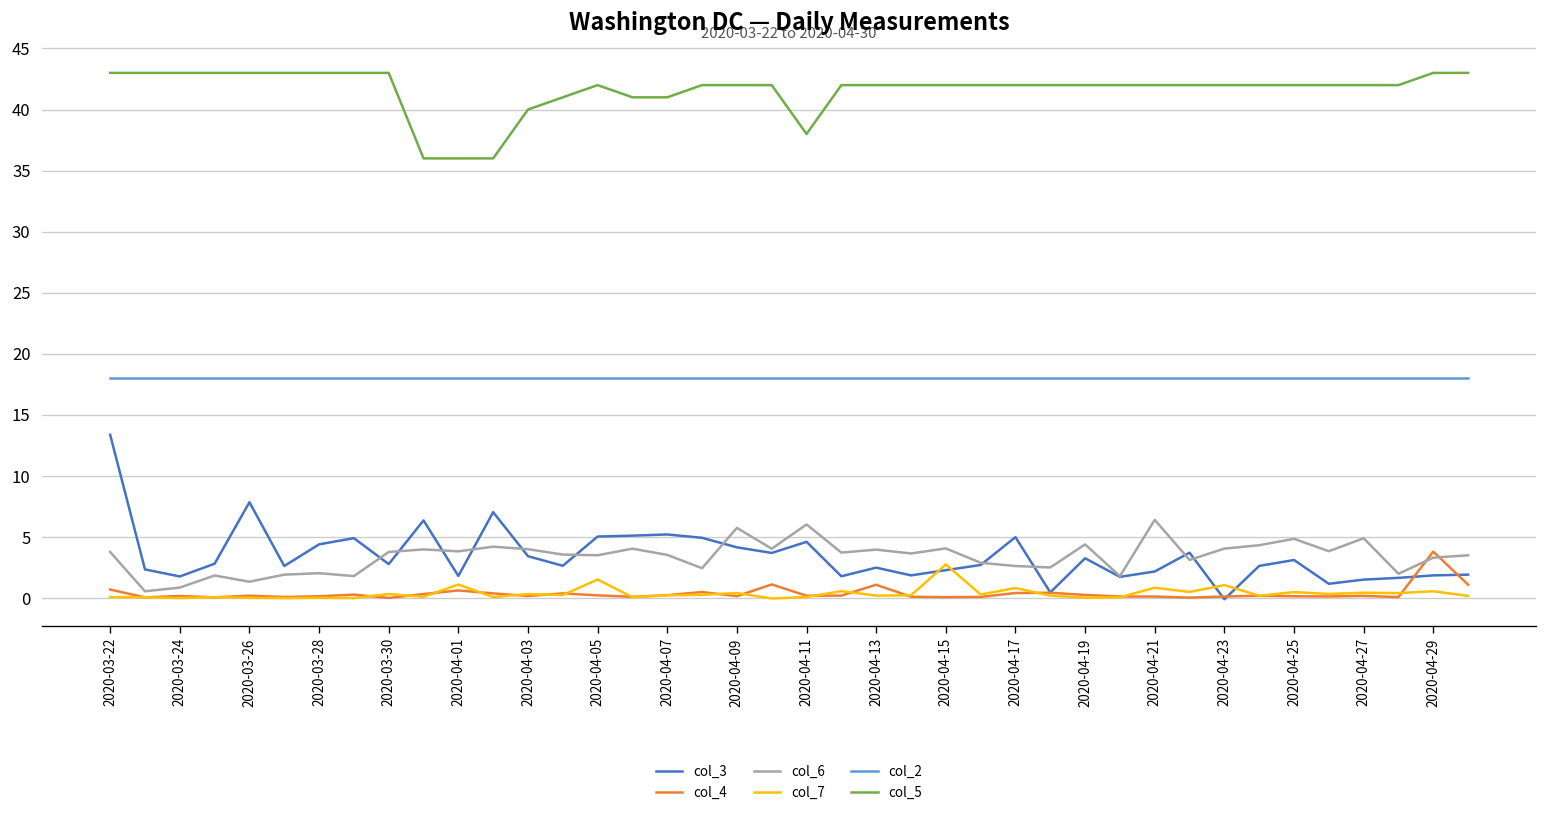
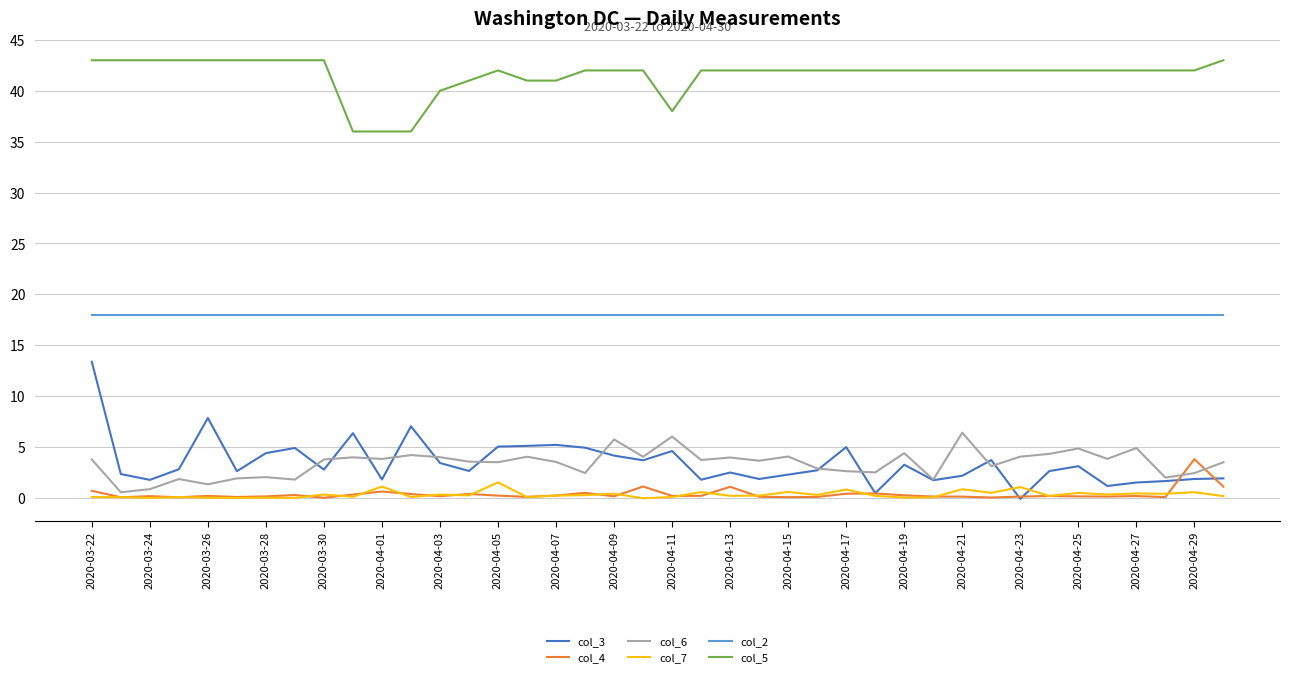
  {
    "col_4": {
      "2020-03-22": 0.7,
      "2020-03-30": 0.0,
      "2020-04-01": 0.6,
      "2020-04-05": 0.2,
      "2020-04-09": 0.2,
      "2020-04-13": 1.1,
      "2020-04-15": 0.1,
      "2020-04-17": 0.4,
      "2020-04-21": 0.1,
      "2020-04-25": 0.1,
      "2020-04-27": 0.2,
      "2020-04-29": 3.8
    },
    "col_6": {
      "2020-03-22": 3.8,
      "2020-03-24": 0.9,
      "2020-03-26": 1.3,
      "2020-03-28": 2.0,
      "2020-03-30": 3.8,
      "2020-04-01": 3.8,
      "2020-04-03": 4.0,
      "2020-04-05": 3.5,
      "2020-04-07": 3.5,
      "2020-04-09": 5.7,
      "2020-04-11": 6.0,
      "2020-04-13": 4.0,
      "2020-04-15": 4.1,
      "2020-04-17": 2.6,
      "2020-04-19": 4.4,
      "2020-04-21": 6.4,
      "2020-04-23": 4.1,
      "2020-04-25": 4.9,
      "2020-04-27": 4.9,
-     "2020-04-29": 3.3
+     "2020-04-29": 2.4
    },
    "col_7": {
      "2020-03-22": 0.1,
      "2020-03-30": 0.3,
      "2020-04-01": 1.1,
      "2020-04-05": 1.5,
      "2020-04-09": 0.4,
      "2020-04-13": 0.2,
-     "2020-04-15": 2.8,
+     "2020-04-15": 0.6,
      "2020-04-17": 0.8,
      "2020-04-21": 0.8,
      "2020-04-23": 1.1,
      "2020-04-25": 0.5,
      "2020-04-27": 0.4,
      "2020-04-29": 0.6
    },
    "col_5": {
      "2020-03-22": 43,
      "2020-03-24": 43,
      "2020-03-26": 43,
      "2020-03-28": 43,
      "2020-03-30": 43,
      "2020-04-01": 36,
      "2020-04-03": 40,
      "2020-04-05": 42,
      "2020-04-07": 41,
      "2020-04-09": 42,
      "2020-04-11": 38,
      "2020-04-13": 42,
      "2020-04-15": 42,
      "2020-04-17": 42,
      "2020-04-19": 42,
      "2020-04-21": 42,
      "2020-04-23": 42,
      "2020-04-25": 42,
      "2020-04-27": 42,
-     "2020-04-29": 43
+     "2020-04-29": 42
    }
  }
